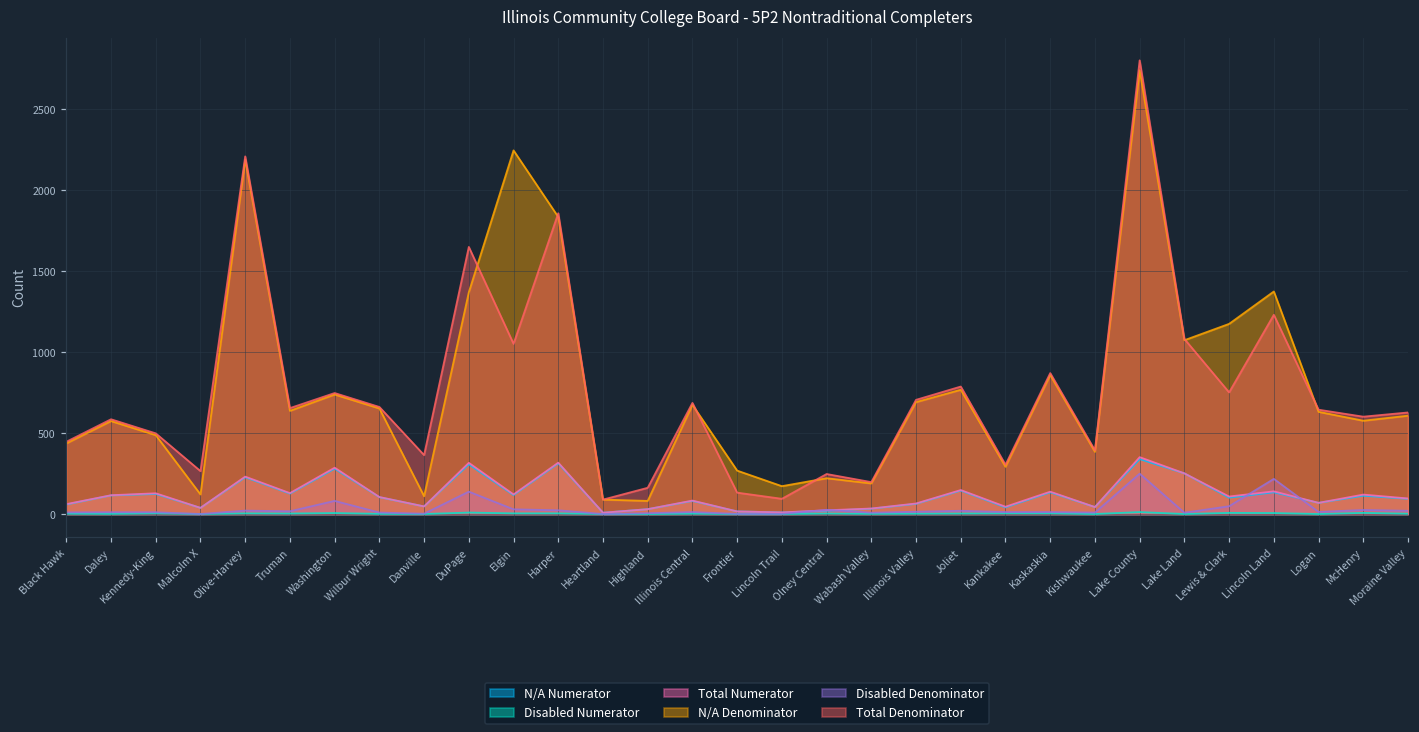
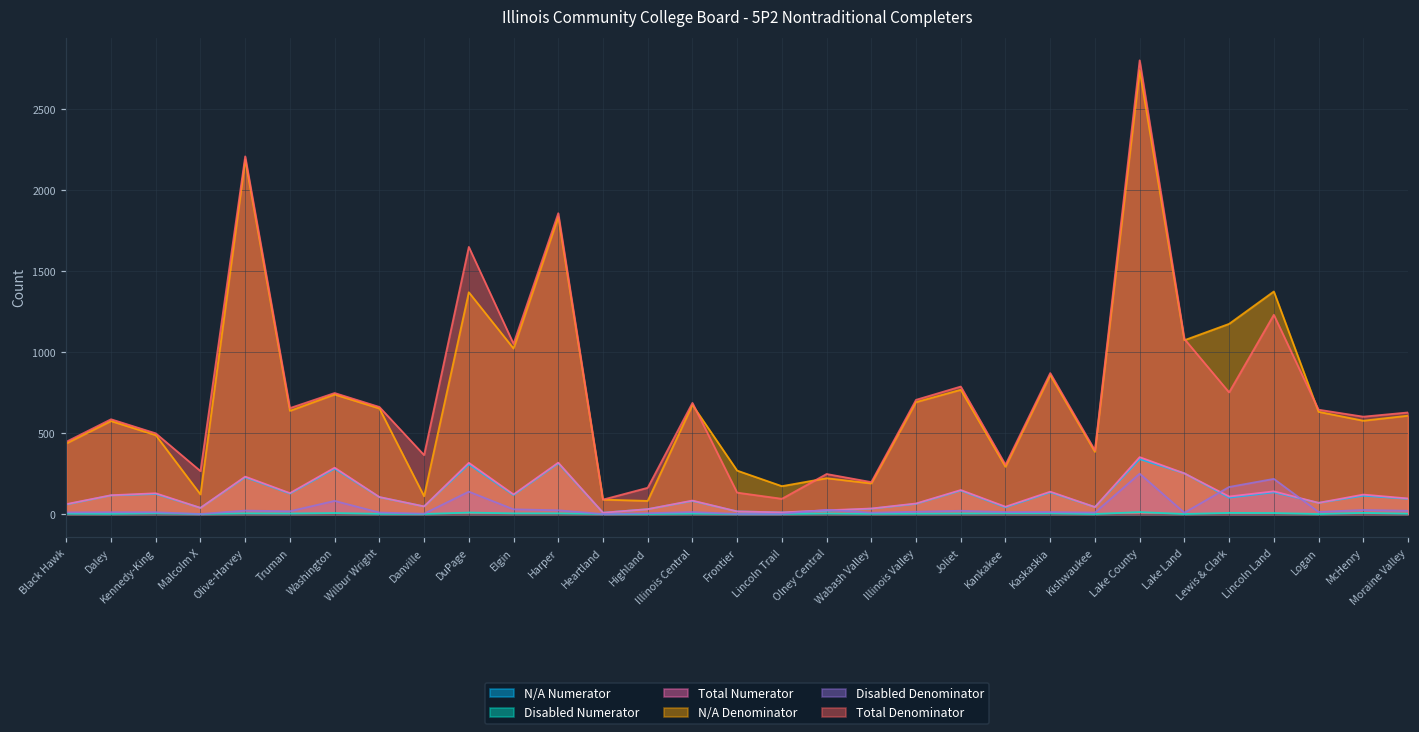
  {
    "N/A Denominator": {
      "Malcolm X": 120,
      "Olive-Harvey": 2190,
      "Danville": 110,
      "DuPage": 1370,
-     "Elgin": 2250,
+     "Elgin": 1020,
      "Harper": 1830,
      "Highland": 80,
      "Frontier": 270,
      "Lincoln Trail": 170,
      "Olney Central": 220,
      "Joliet": 770,
      "Lake County": 2740,
      "Lewis & Clark": 1170,
      "Lincoln Land": 1370,
      "McHenry": 580,
      "Moraine Valley": 610
    },
    "Disabled Denominator": {
      "Washington": 80,
      "DuPage": 140,
      "Elgin": 30,
      "Harper": 20,
      "Lake County": 250,
-     "Lewis & Clark": 50,
+     "Lewis & Clark": 170,
      "Lincoln Land": 220,
      "McHenry": 30,
      "Moraine Valley": 20
    }
  }
